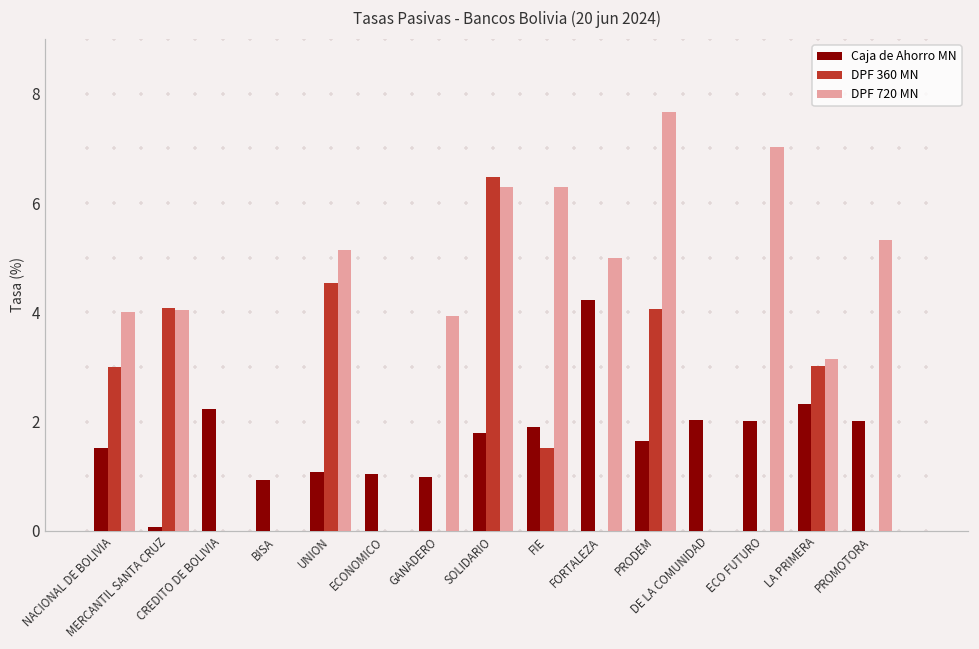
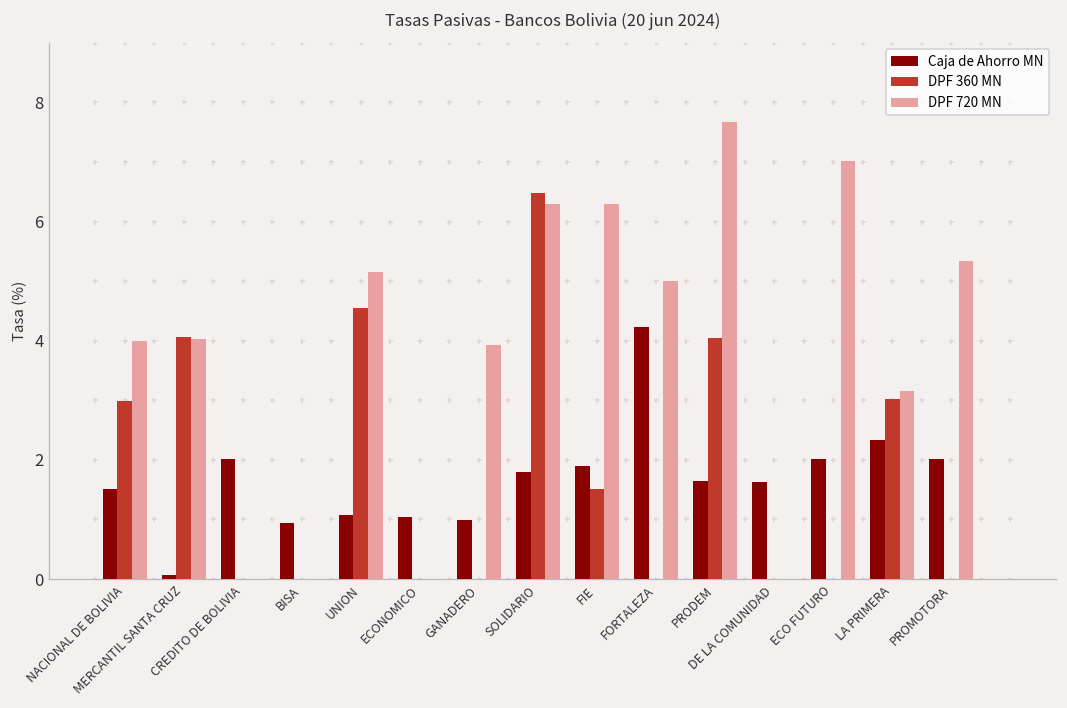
  {
    "Caja de Ahorro MN": {
      "NACIONAL DE BOLIVIA": 1.5,
      "MERCANTIL SANTA CRUZ": 0.1,
-     "CREDITO DE BOLIVIA": 2.2,
+     "CREDITO DE BOLIVIA": 2.0,
      "BISA": 0.9,
      "UNION": 1.1,
      "ECONOMICO": 1.0,
      "GANADERO": 1.0,
      "SOLIDARIO": 1.8,
      "FIE": 1.9,
      "FORTALEZA": 4.2,
      "PRODEM": 1.6,
-     "DE LA COMUNIDAD": 2.0,
+     "DE LA COMUNIDAD": 1.6,
      "ECO FUTURO": 2.0,
      "LA PRIMERA": 2.3,
      "PROMOTORA": 2.0
    },
    "DPF 360 MN": {
      "NACIONAL DE BOLIVIA": 3.0,
      "MERCANTIL SANTA CRUZ": 4.1,
      "CREDITO DE BOLIVIA": 0.0,
      "BISA": 0.0,
      "UNION": 4.5,
      "ECONOMICO": 0.0,
      "GANADERO": 0.0,
      "SOLIDARIO": 6.5,
      "FIE": 1.5,
      "FORTALEZA": 0.0,
      "PRODEM": 4.1,
      "DE LA COMUNIDAD": 0.0,
      "ECO FUTURO": 0.0,
      "LA PRIMERA": 3.0,
      "PROMOTORA": 0.0
    }
  }
